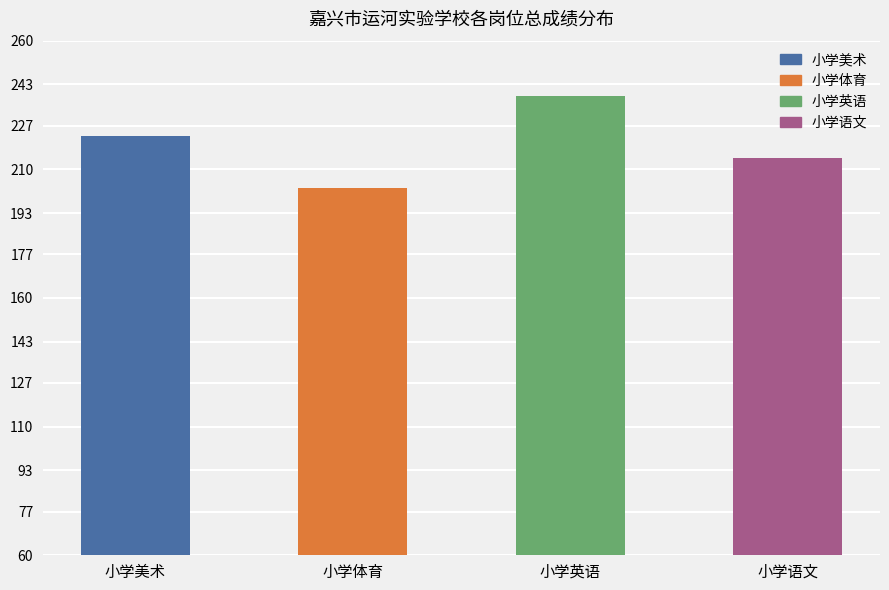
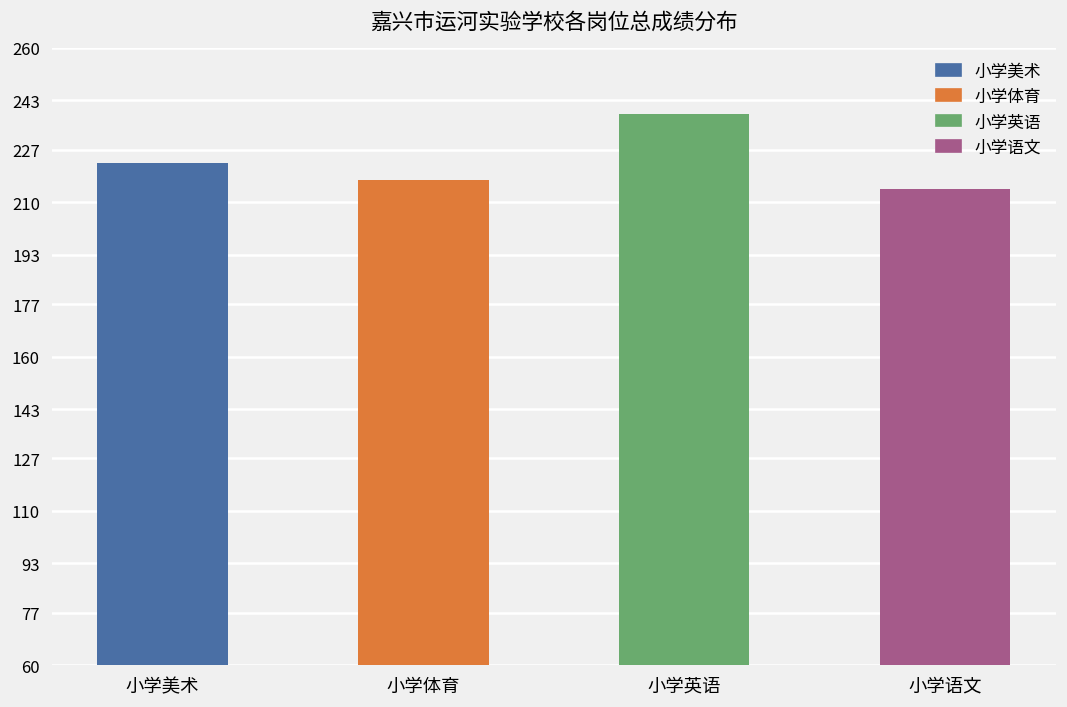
  {
    "小学美术": 223,
-   "小学体育": 203,
+   "小学体育": 217,
    "小学英语": 238,
    "小学语文": 214
  }
